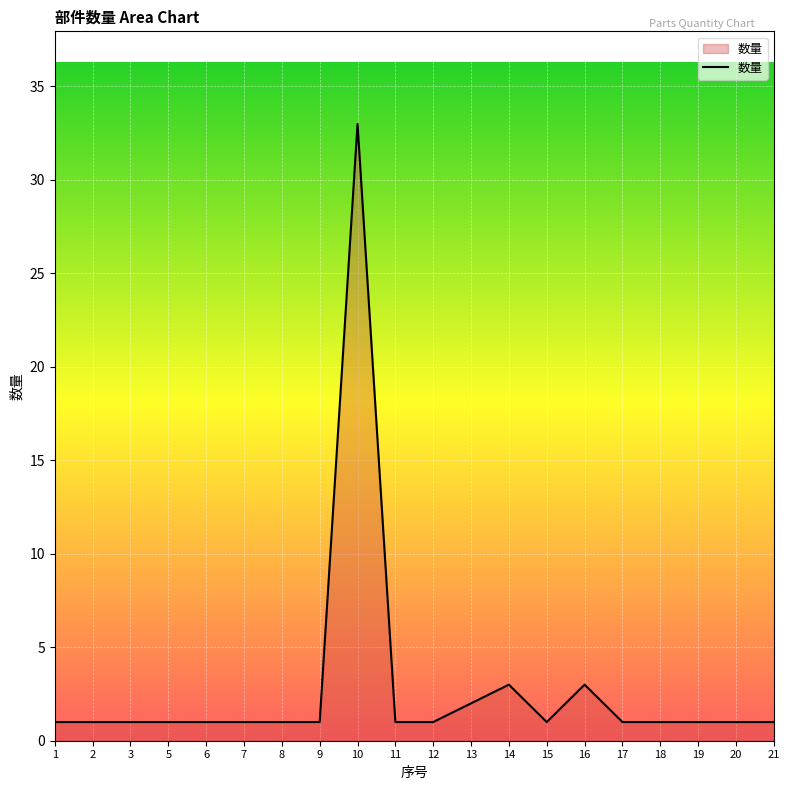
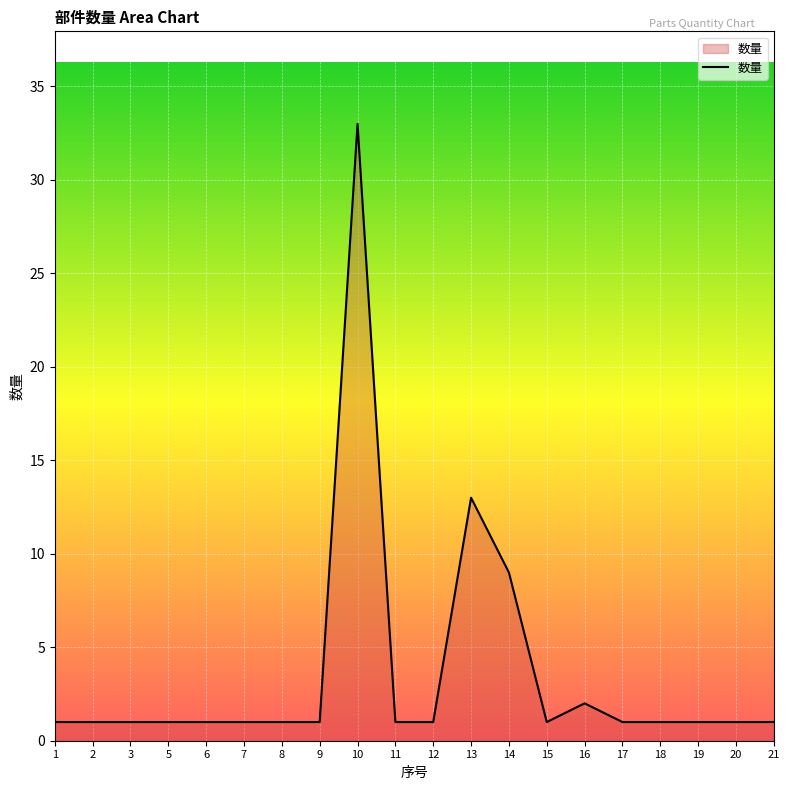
  {
    "1": 1,
    "2": 1,
    "3": 1,
    "5": 1,
    "6": 1,
    "7": 1,
    "8": 1,
    "9": 1,
    "10": 33,
    "11": 1,
    "12": 1,
-   "13": 2,
-   "14": 3,
+   "13": 13,
+   "14": 9,
    "15": 1,
-   "16": 3,
+   "16": 2,
    "17": 1,
    "18": 1,
    "19": 1,
    "20": 1,
    "21": 1
  }
